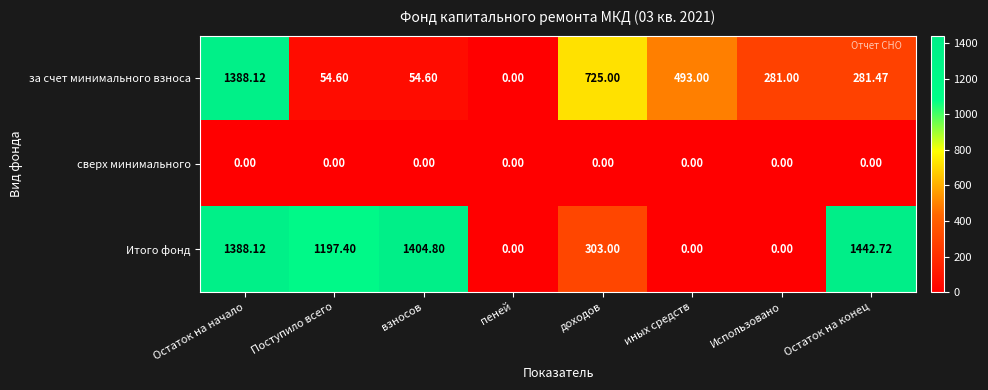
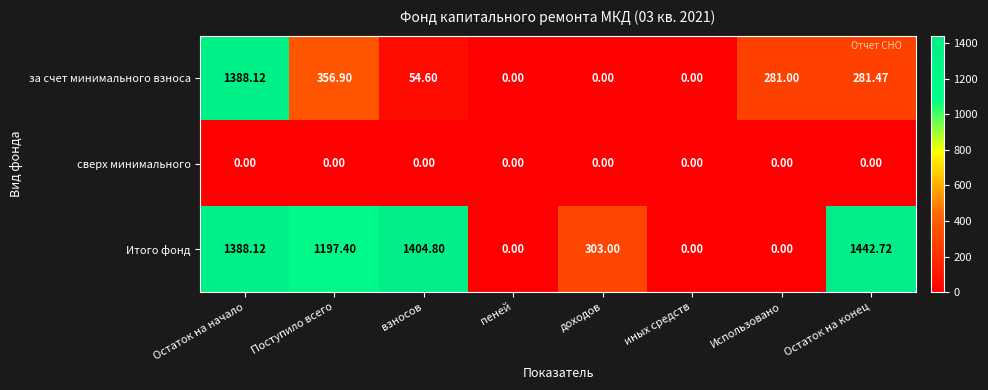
  {
    "за счет минимального взноса": {
      "Остаток на начало": 1388.12,
-     "Поступило всего": 54.60,
+     "Поступило всего": 356.90,
      "взносов": 54.60,
      "пеней": 0.00,
-     "доходов": 725.00,
-     "иных средств": 493.00,
+     "доходов": 0.00,
+     "иных средств": 0.00,
      "Использовано": 281.00
    },
    "сверх минимального": {
      "Остаток на начало": 0.00,
      "Поступило всего": 0.00,
      "взносов": 0.00,
      "пеней": 0.00,
      "доходов": 0.00,
      "иных средств": 0.00,
      "Использовано": 0.00,
      "Остаток на конец": 0.00
    },
    "Итого фонд": {
      "Остаток на начало": 1388.12,
      "Поступило всего": 1197.40,
      "взносов": 1404.80,
      "пеней": 0.00,
      "доходов": 303.00,
      "иных средств": 0.00,
      "Использовано": 0.00,
      "Остаток на конец": 1442.72
    }
  }
